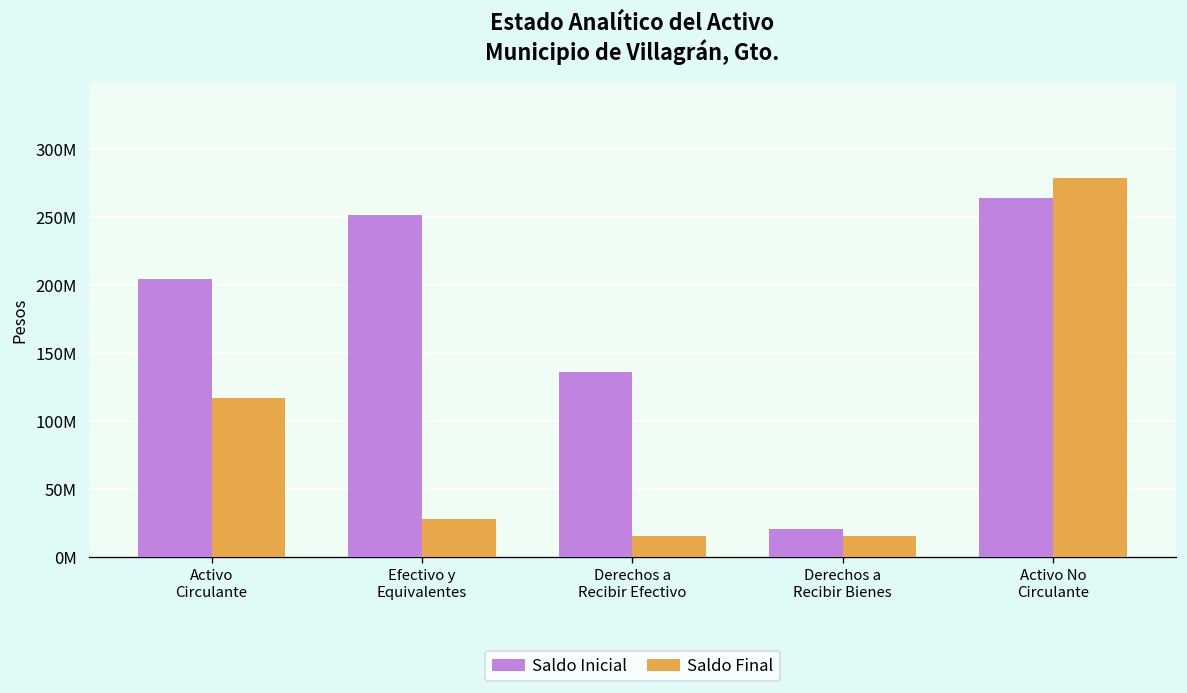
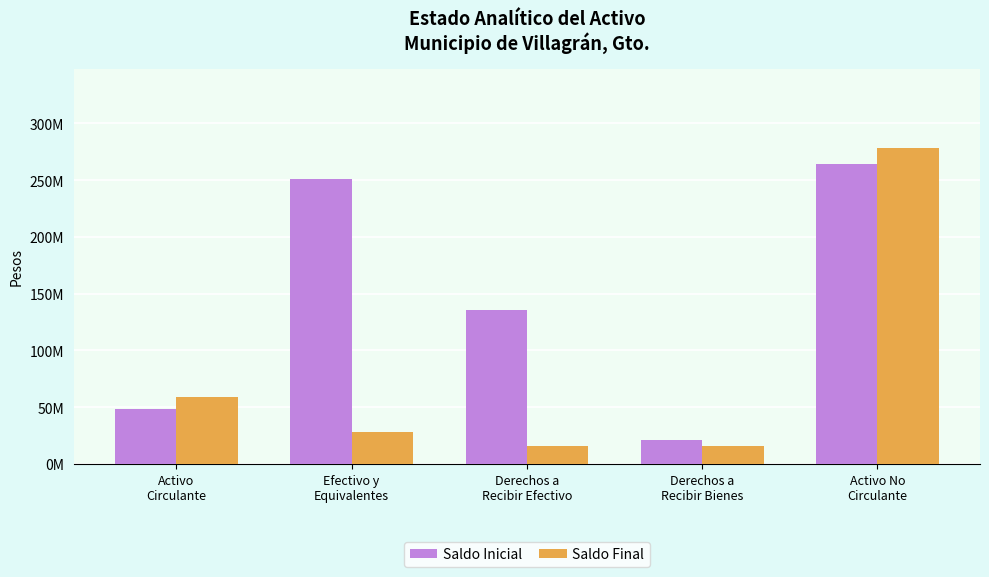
  {
    "Saldo Inicial": {
-     "Activo Circulante": 204000000,
+     "Activo Circulante": 49000000,
      "Efectivo y Equivalentes": 251000000,
      "Derechos a Recibir Efectivo": 136000000,
      "Derechos a Recibir Bienes": 21000000,
      "Activo No Circulante": 264000000
    },
    "Saldo Final": {
-     "Activo Circulante": 117000000,
+     "Activo Circulante": 59000000,
      "Efectivo y Equivalentes": 28000000,
      "Derechos a Recibir Efectivo": 16000000,
      "Derechos a Recibir Bienes": 15000000,
      "Activo No Circulante": 279000000
    }
  }
